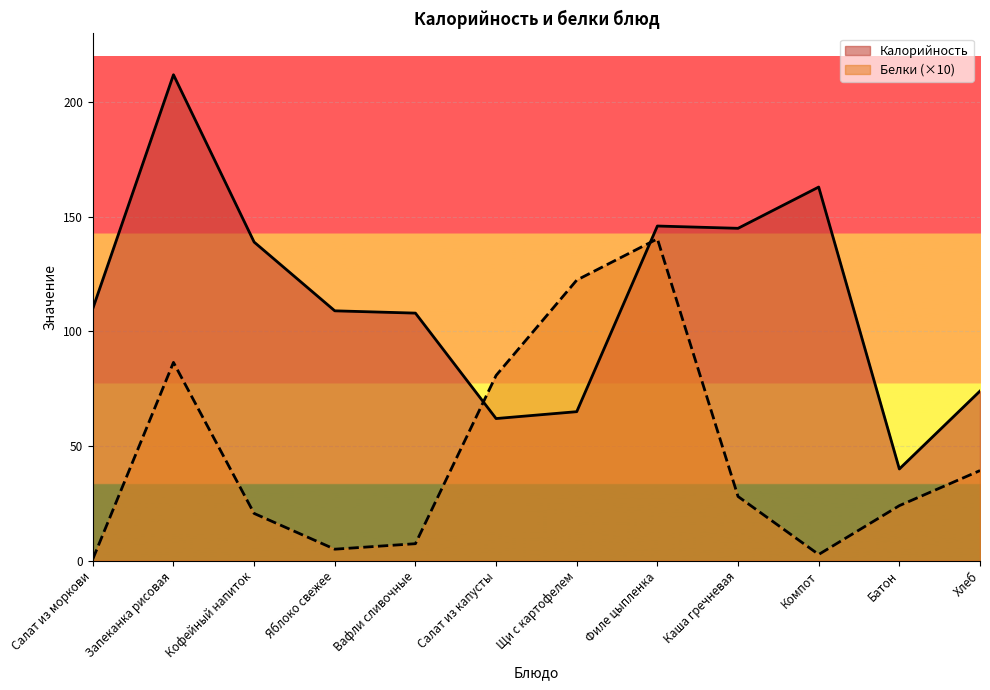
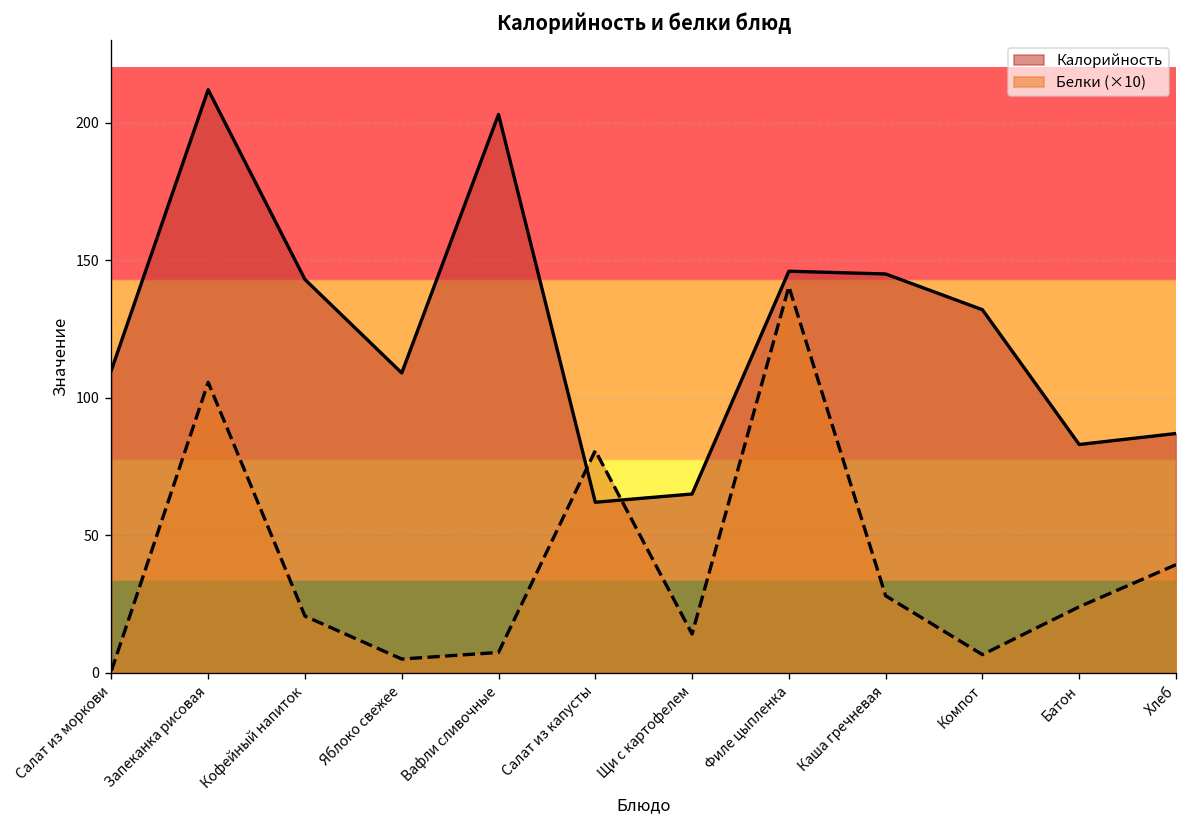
  {
    "Калорийность": {
      "Салат из моркови": 110,
      "Запеканка рисовая": 212,
-     "Кофейный напиток": 139,
+     "Кофейный напиток": 143,
      "Яблоко свежее": 109,
-     "Вафли сливочные": 108,
+     "Вафли сливочные": 203,
      "Салат из капусты": 62,
      "Щи с картофелем": 65,
      "Филе цыпленка": 146,
      "Каша гречневая": 145,
-     "Компот": 163,
-     "Батон": 40,
-     "Хлеб": 74
+     "Компот": 132,
+     "Батон": 83,
+     "Хлеб": 87
    },
    "Белки (×10)": {
      "Салат из моркови": 1,
-     "Запеканка рисовая": 87,
+     "Запеканка рисовая": 106,
      "Кофейный напиток": 21,
      "Яблоко свежее": 5,
      "Вафли сливочные": 7,
      "Салат из капусты": 81,
-     "Щи с картофелем": 122,
+     "Щи с картофелем": 14,
      "Филе цыпленка": 140,
      "Каша гречневая": 28,
-     "Компот": 3,
+     "Компот": 7,
      "Батон": 24,
      "Хлеб": 39
    }
  }
